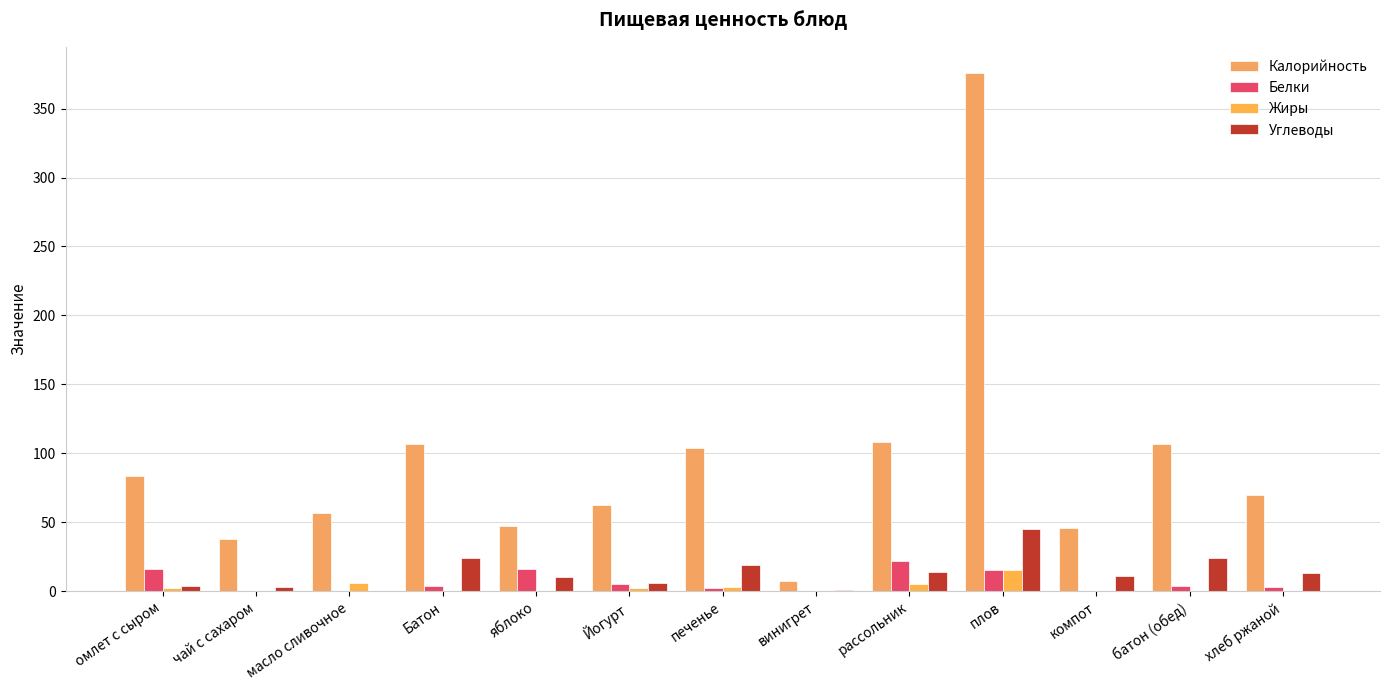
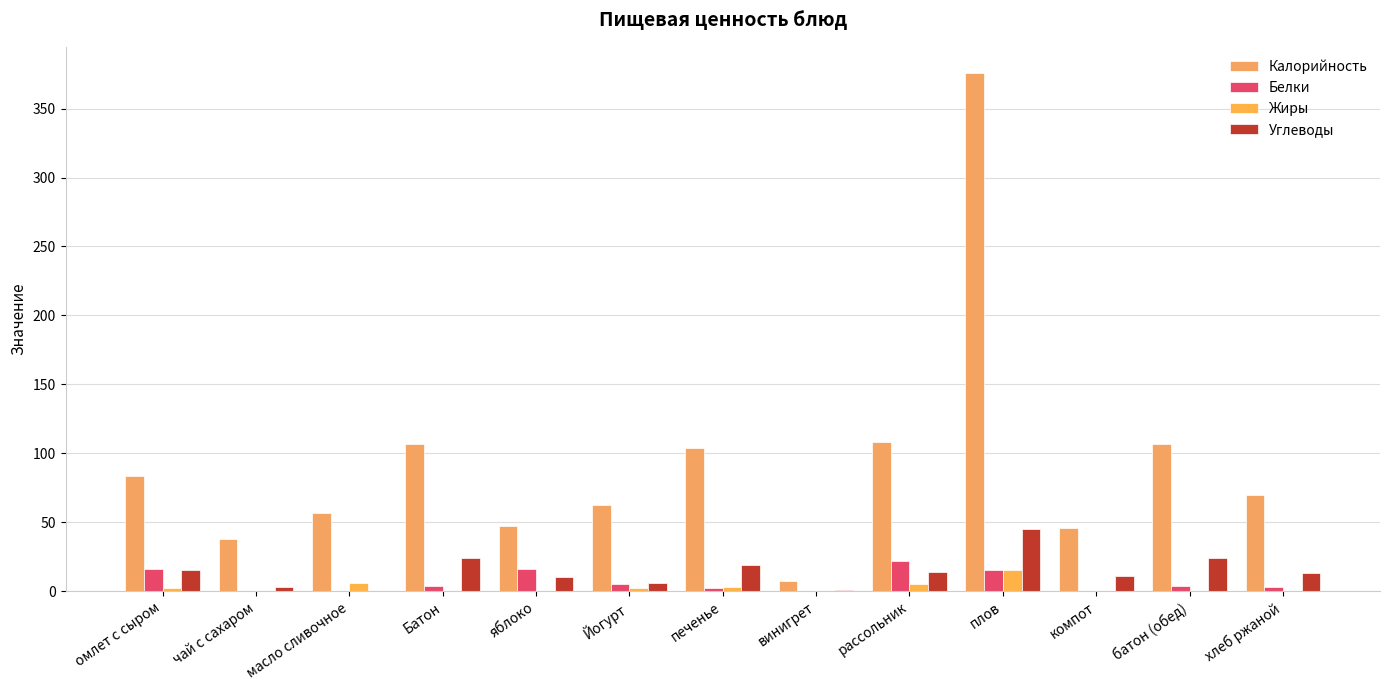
  {
    "Белки": {
      "омлет с сыром": 16,
      "чай с сахаром": 0,
      "масло сливочное": 0,
      "Батон": 4,
      "яблоко": 16,
      "Йогурт": 5,
      "печенье": 2,
      "винигрет": 0,
      "рассольник": 22,
      "плов": 15,
      "компот": 0,
      "батон (обед)": 4,
      "хлеб ржаной": 3
    },
    "Углеводы": {
-     "омлет с сыром": 4,
+     "омлет с сыром": 15,
      "чай с сахаром": 3,
      "масло сливочное": 0,
      "Батон": 24,
      "яблоко": 10,
      "Йогурт": 6,
      "печенье": 19,
      "рассольник": 14,
      "плов": 45,
      "компот": 11,
      "батон (обед)": 24,
      "хлеб ржаной": 13
    }
  }
